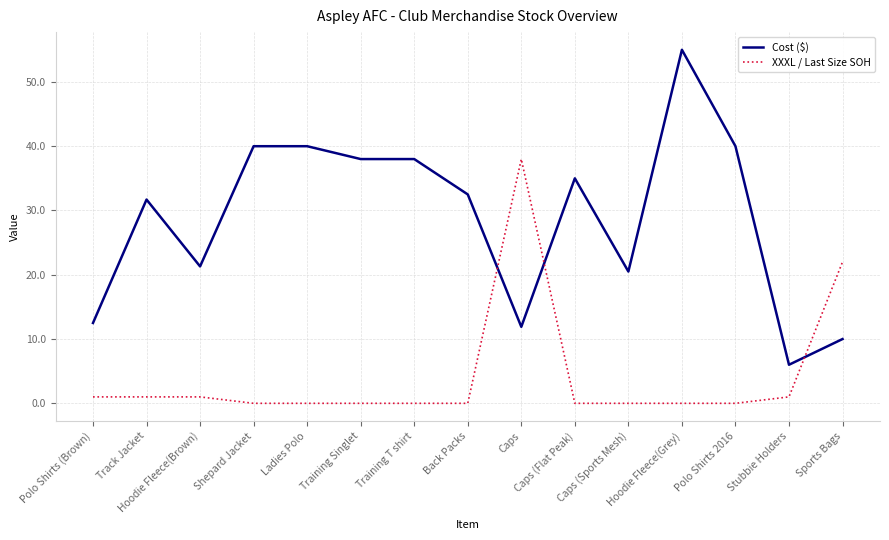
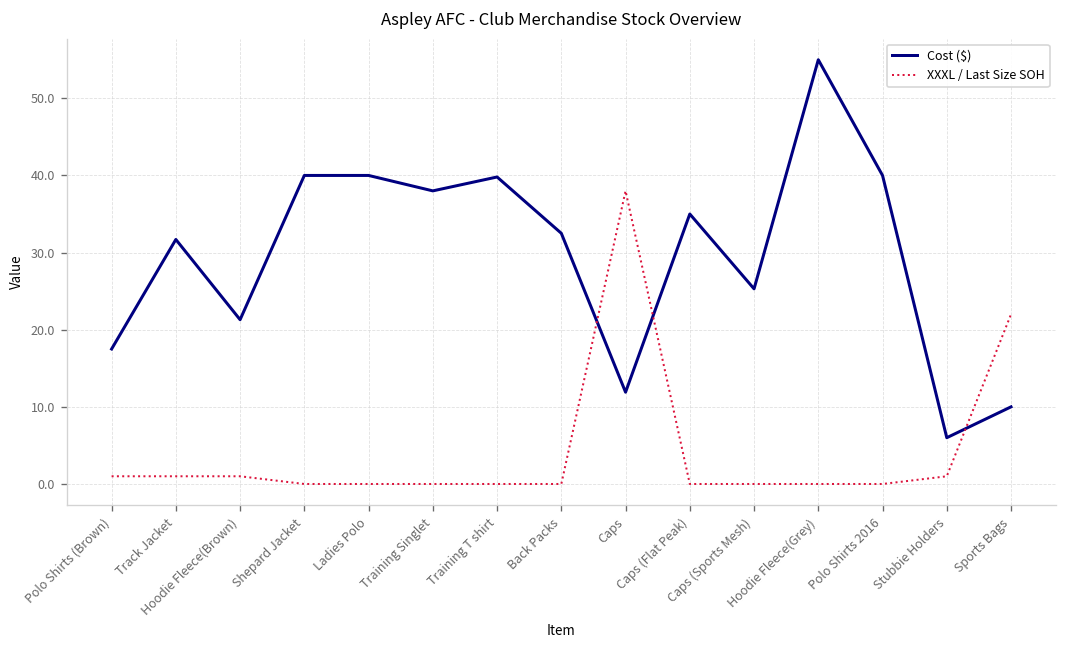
  {
    "Cost ($)": {
-     "Polo Shirts (Brown)": 13,
+     "Polo Shirts (Brown)": 18,
      "Track Jacket": 32,
      "Hoodie Fleece(Brown)": 21,
      "Shepard Jacket": 40,
      "Ladies Polo": 40,
      "Training Singlet": 38,
-     "Training T shirt": 38,
+     "Training T shirt": 40,
      "Back Packs": 33,
      "Caps": 12,
      "Caps (Flat Peak)": 35,
-     "Caps (Sports Mesh)": 21,
+     "Caps (Sports Mesh)": 25,
      "Hoodie Fleece(Grey)": 55,
      "Polo Shirts 2016": 40,
      "Stubbie Holders": 6,
      "Sports Bags": 10
    },
    "XXXL / Last Size SOH": {
      "Polo Shirts (Brown)": 1,
      "Track Jacket": 1,
      "Hoodie Fleece(Brown)": 1,
      "Shepard Jacket": 0,
      "Ladies Polo": 0,
      "Training Singlet": 0,
      "Training T shirt": 0,
      "Back Packs": 0,
      "Caps": 38,
      "Caps (Flat Peak)": 0,
      "Caps (Sports Mesh)": 0,
      "Hoodie Fleece(Grey)": 0,
      "Polo Shirts 2016": 0,
      "Stubbie Holders": 1,
      "Sports Bags": 22
    }
  }
